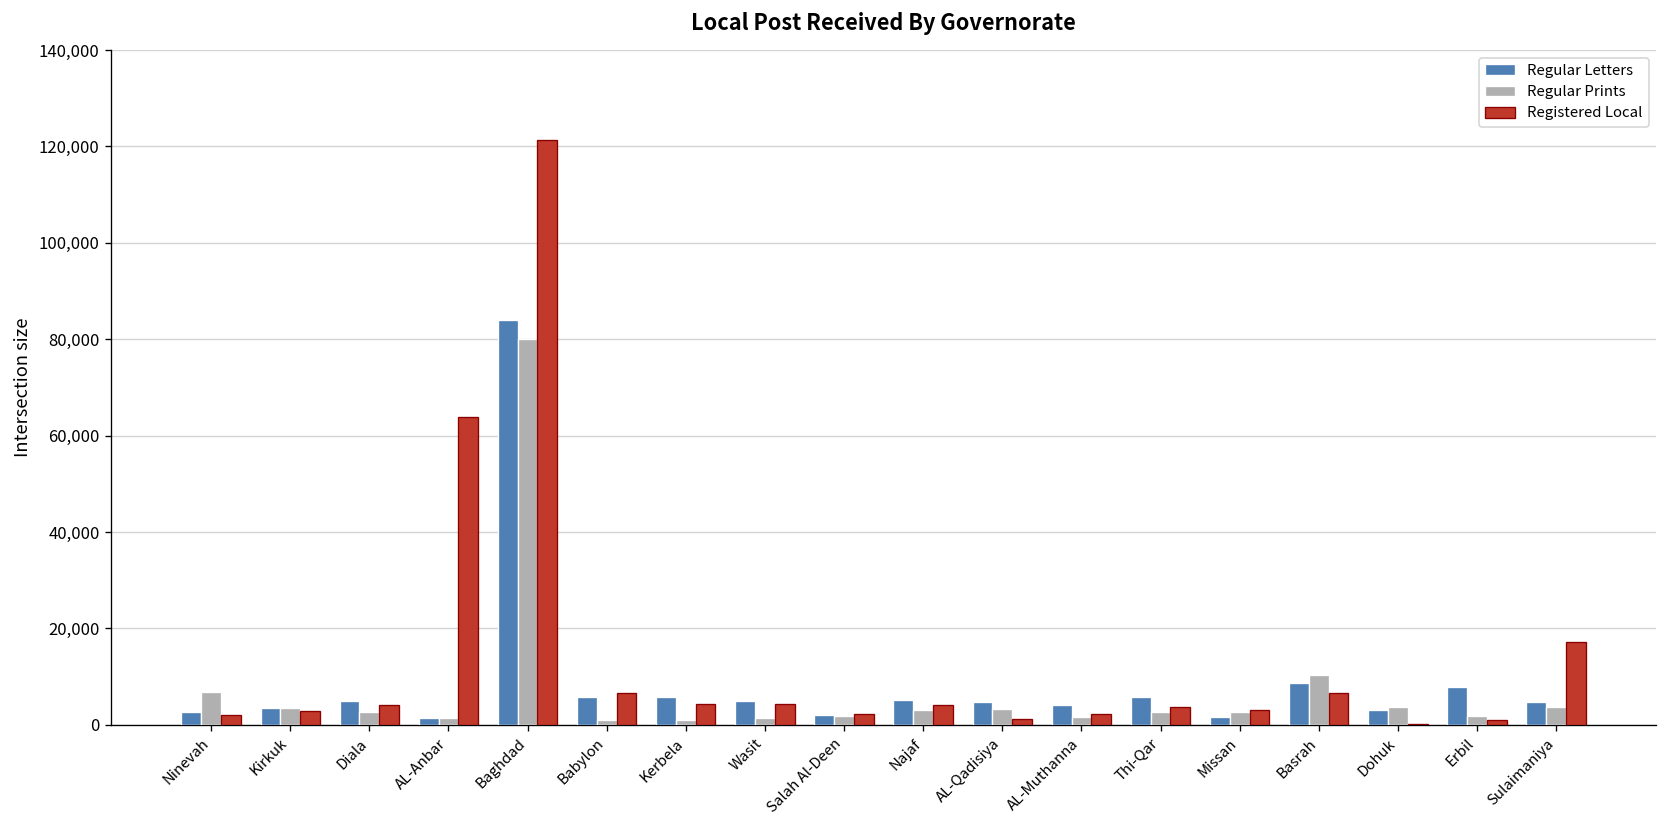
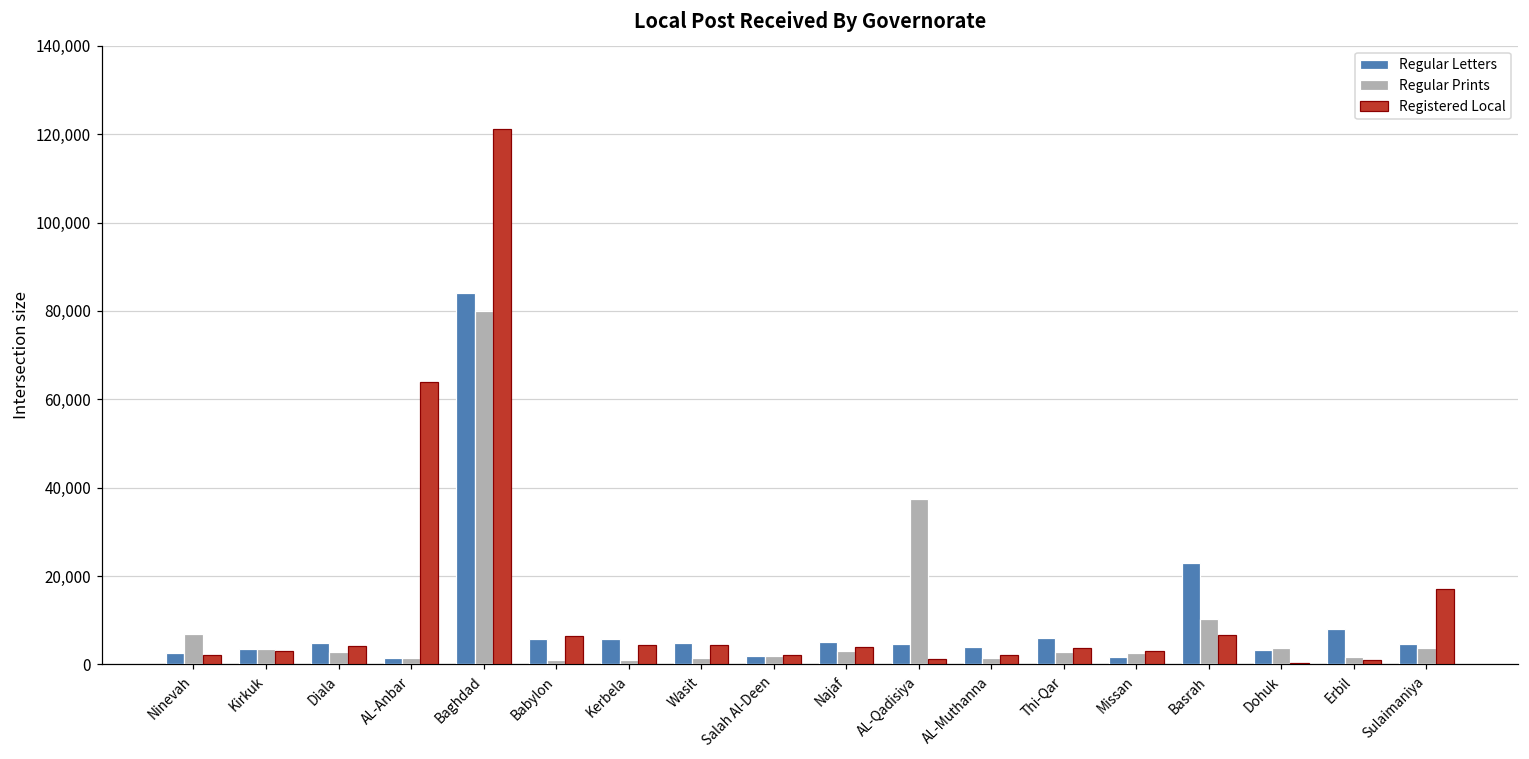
  {
    "Regular Letters": {
      "Ninevah": "3,000",
      "Kirkuk": "4,000",
      "Diala": "5,000",
      "AL-Anbar": "1,000",
      "Baghdad": "84,000",
      "Babylon": "6,000",
      "Kerbela": "6,000",
      "Wasit": "5,000",
      "Salah Al-Deen": "2,000",
      "Najaf": "5,000",
      "AL-Qadisiya": "5,000",
      "AL-Muthanna": "4,000",
      "Thi-Qar": "6,000",
      "Missan": "2,000",
-     "Basrah": "9,000",
+     "Basrah": "23,000",
      "Dohuk": "3,000",
      "Erbil": "8,000",
      "Sulaimaniya": "5,000"
    },
    "Regular Prints": {
      "Ninevah": "7,000",
      "Kirkuk": "4,000",
      "Diala": "3,000",
      "AL-Anbar": "1,000",
      "Baghdad": "80,000",
      "Babylon": "1,000",
      "Kerbela": "1,000",
      "Wasit": "1,000",
      "Salah Al-Deen": "2,000",
      "Najaf": "3,000",
-     "AL-Qadisiya": "3,000",
+     "AL-Qadisiya": "37,000",
      "AL-Muthanna": "2,000",
      "Thi-Qar": "3,000",
      "Missan": "3,000",
      "Basrah": "10,000",
      "Dohuk": "4,000",
      "Erbil": "2,000",
      "Sulaimaniya": "4,000"
    },
    "Registered Local": {
      "Ninevah": "2,000",
      "Kirkuk": "3,000",
      "Diala": "4,000",
      "AL-Anbar": "64,000",
      "Baghdad": "121,000",
      "Babylon": "7,000",
      "Kerbela": "4,000",
      "Wasit": "4,000",
      "Salah Al-Deen": "2,000",
      "Najaf": "4,000",
      "AL-Qadisiya": "1,000",
      "AL-Muthanna": "2,000",
      "Thi-Qar": "4,000",
      "Missan": "3,000",
      "Basrah": "7,000",
      "Erbil": "1,000",
      "Sulaimaniya": "17,000"
    }
  }
